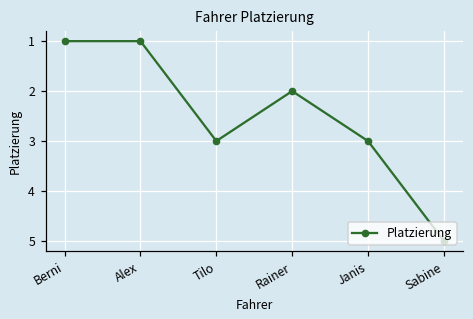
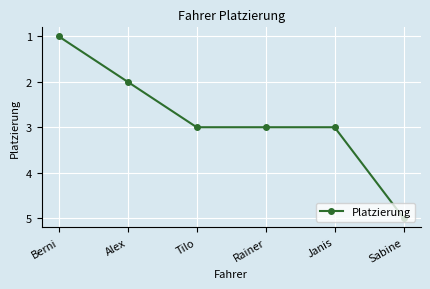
  {
    "Berni": 1,
-   "Alex": 1,
+   "Alex": 2,
    "Tilo": 3,
-   "Rainer": 2,
+   "Rainer": 3,
    "Janis": 3
  }
